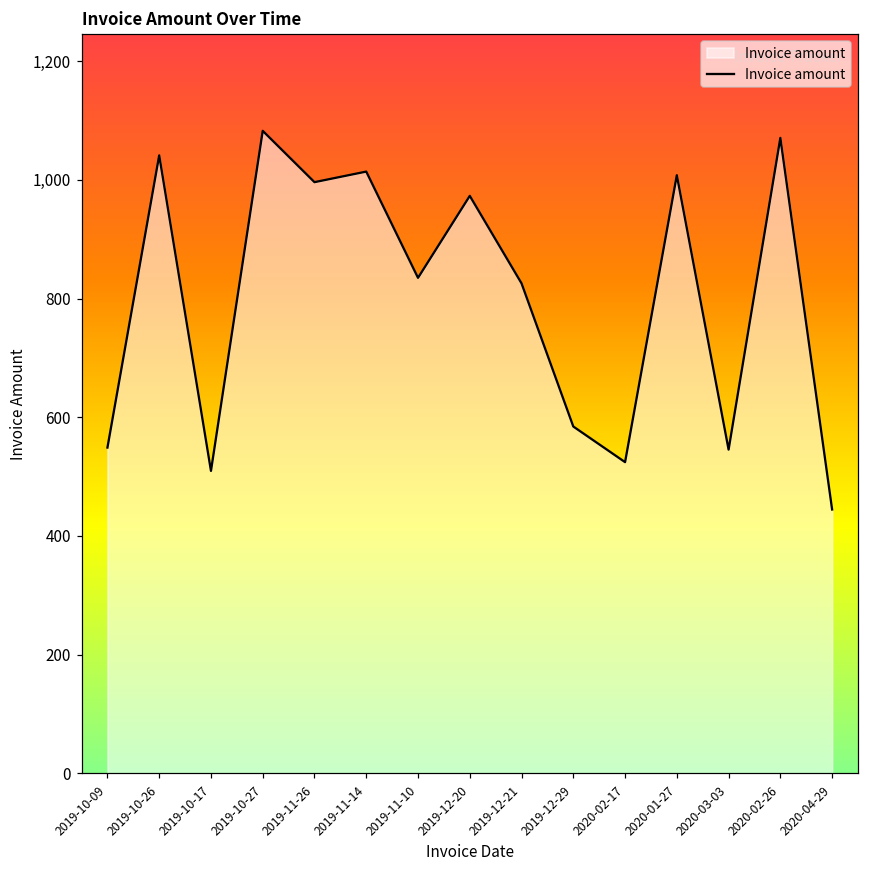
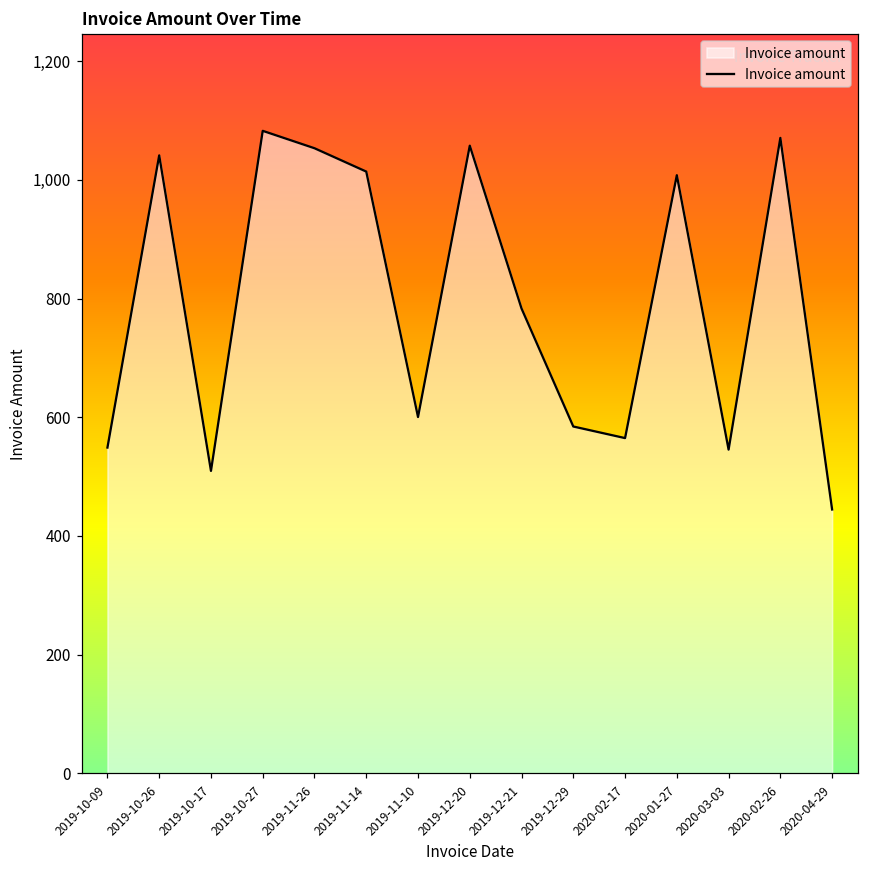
  {
    "2019-10-09": "550",
    "2019-10-26": "1,040",
    "2019-10-17": "510",
    "2019-10-27": "1,080",
-   "2019-11-26": "1,000",
+   "2019-11-26": "1,050",
    "2019-11-14": "1,010",
-   "2019-11-10": "830",
-   "2019-12-20": "970",
-   "2019-12-21": "830",
+   "2019-11-10": "600",
+   "2019-12-20": "1,060",
+   "2019-12-21": "780",
    "2019-12-29": "580",
-   "2020-02-17": "520",
+   "2020-02-17": "560",
    "2020-01-27": "1,010",
    "2020-03-03": "550",
    "2020-02-26": "1,070",
    "2020-04-29": "440"
  }
